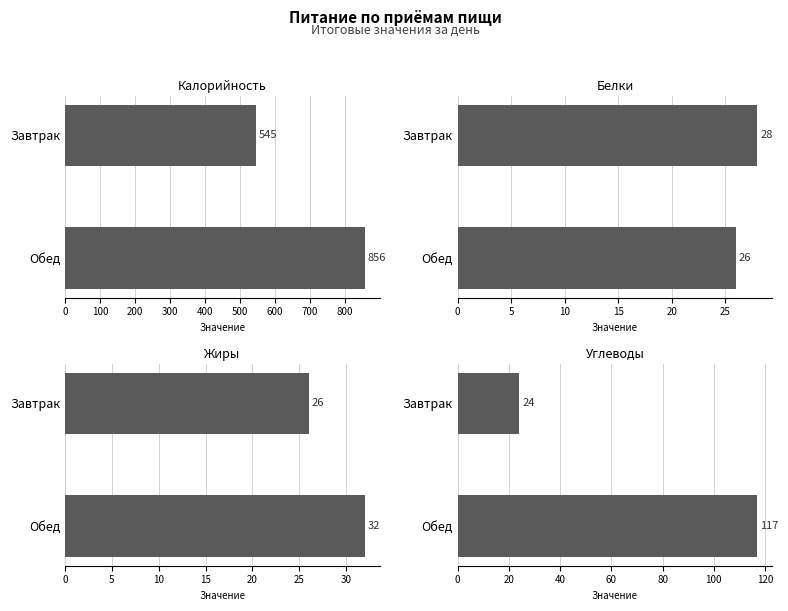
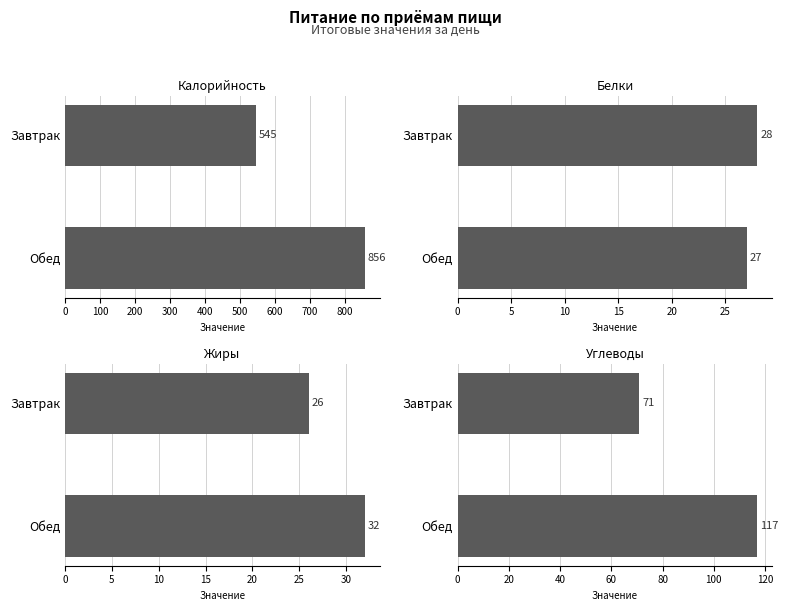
  {
    "Калорийность": {
      "Завтрак": 545,
      "Обед": 856
    },
    "Белки": {
      "Завтрак": 28,
-     "Обед": 26
+     "Обед": 27
    },
    "Жиры": {
      "Завтрак": 26,
      "Обед": 32
    },
    "Углеводы": {
-     "Завтрак": 24,
+     "Завтрак": 71,
      "Обед": 117
    }
  }
